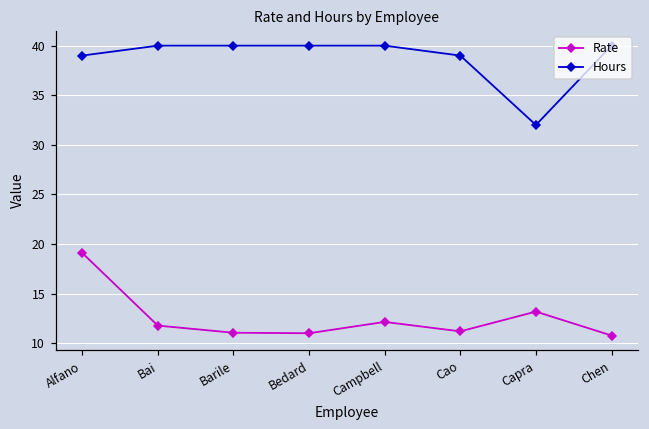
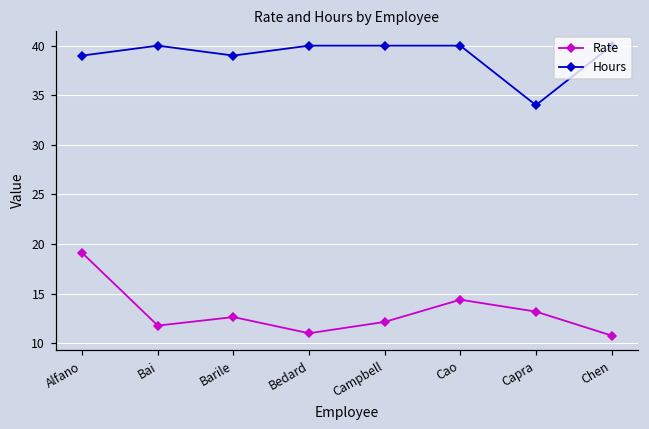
  {
    "Rate": {
      "Alfano": 19,
      "Bai": 12,
-     "Barile": 11,
+     "Barile": 13,
      "Bedard": 11,
      "Campbell": 12,
-     "Cao": 11,
+     "Cao": 14,
      "Capra": 13,
      "Chen": 11
    },
    "Hours": {
      "Alfano": 39,
      "Bai": 40,
-     "Barile": 40,
+     "Barile": 39,
      "Bedard": 40,
      "Campbell": 40,
-     "Cao": 39,
-     "Capra": 32
+     "Cao": 40,
+     "Capra": 34
    }
  }
